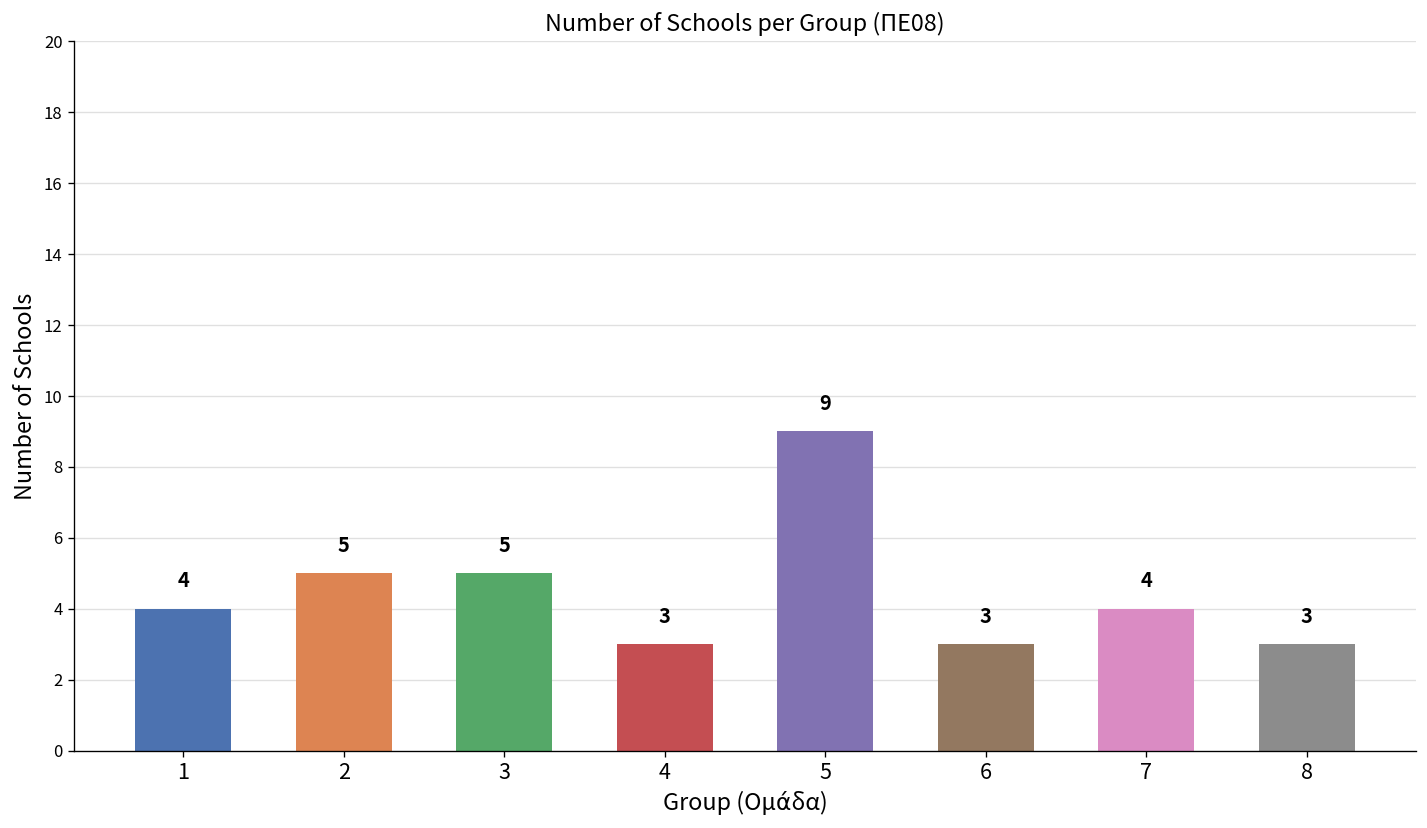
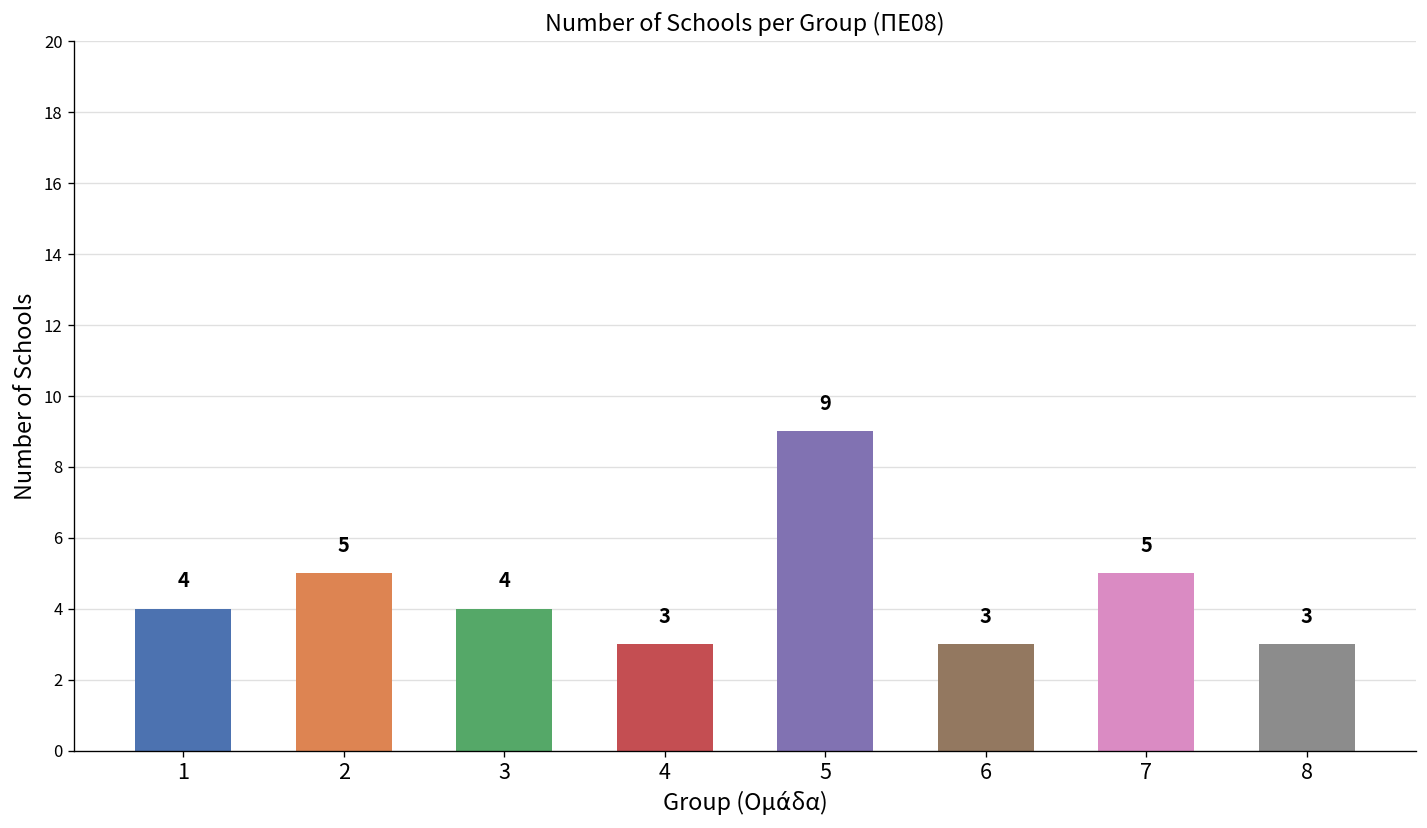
  {
    "1": 4,
    "2": 5,
-   "3": 5,
+   "3": 4,
    "4": 3,
    "5": 9,
    "6": 3,
-   "7": 4,
+   "7": 5,
    "8": 3
  }
